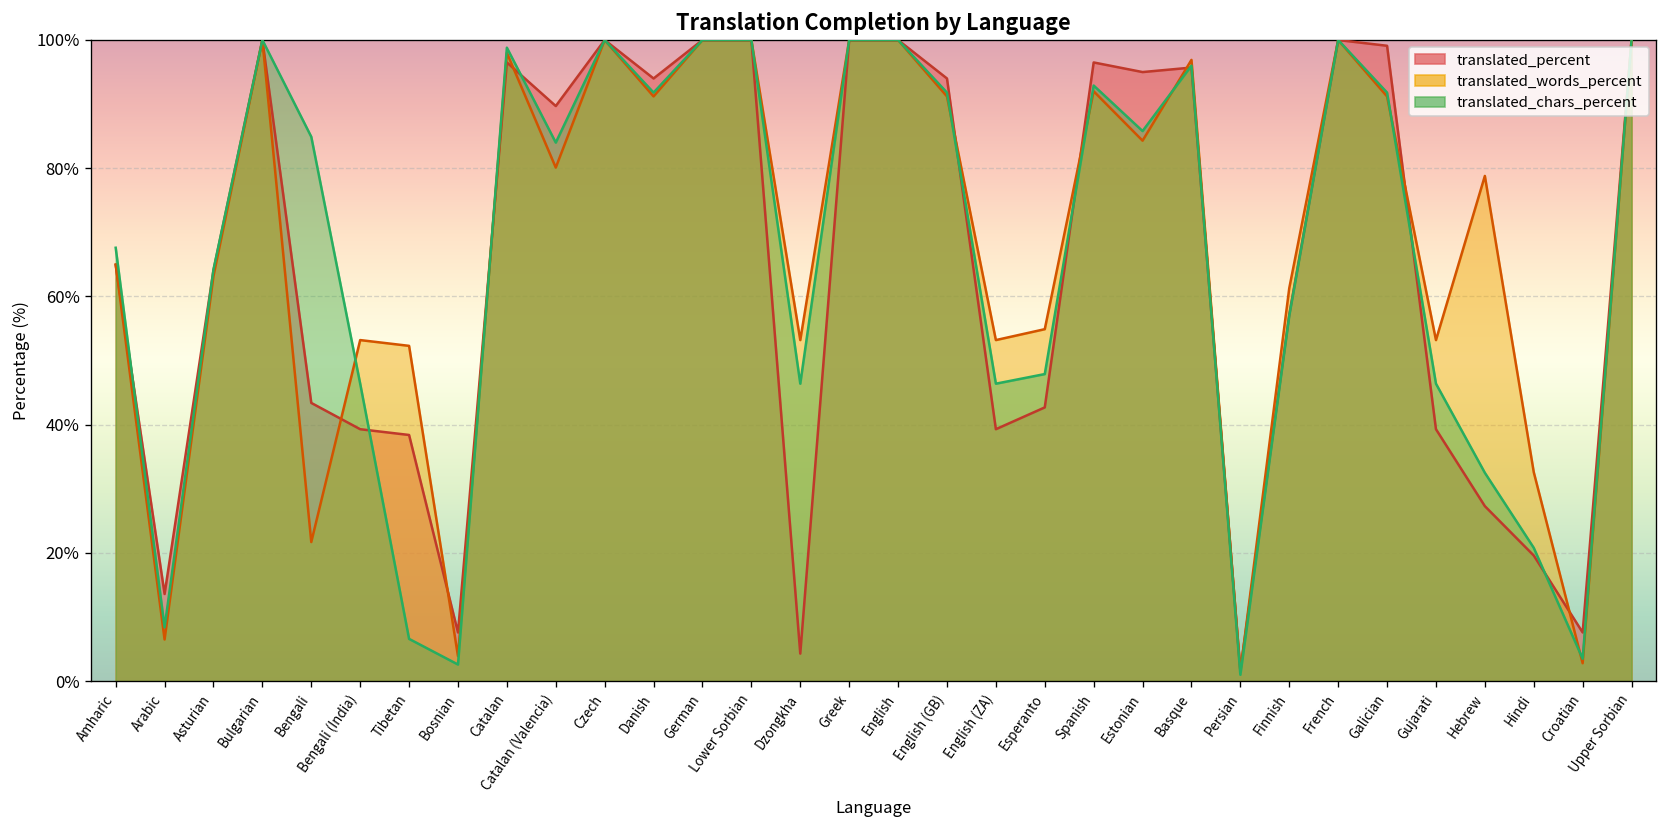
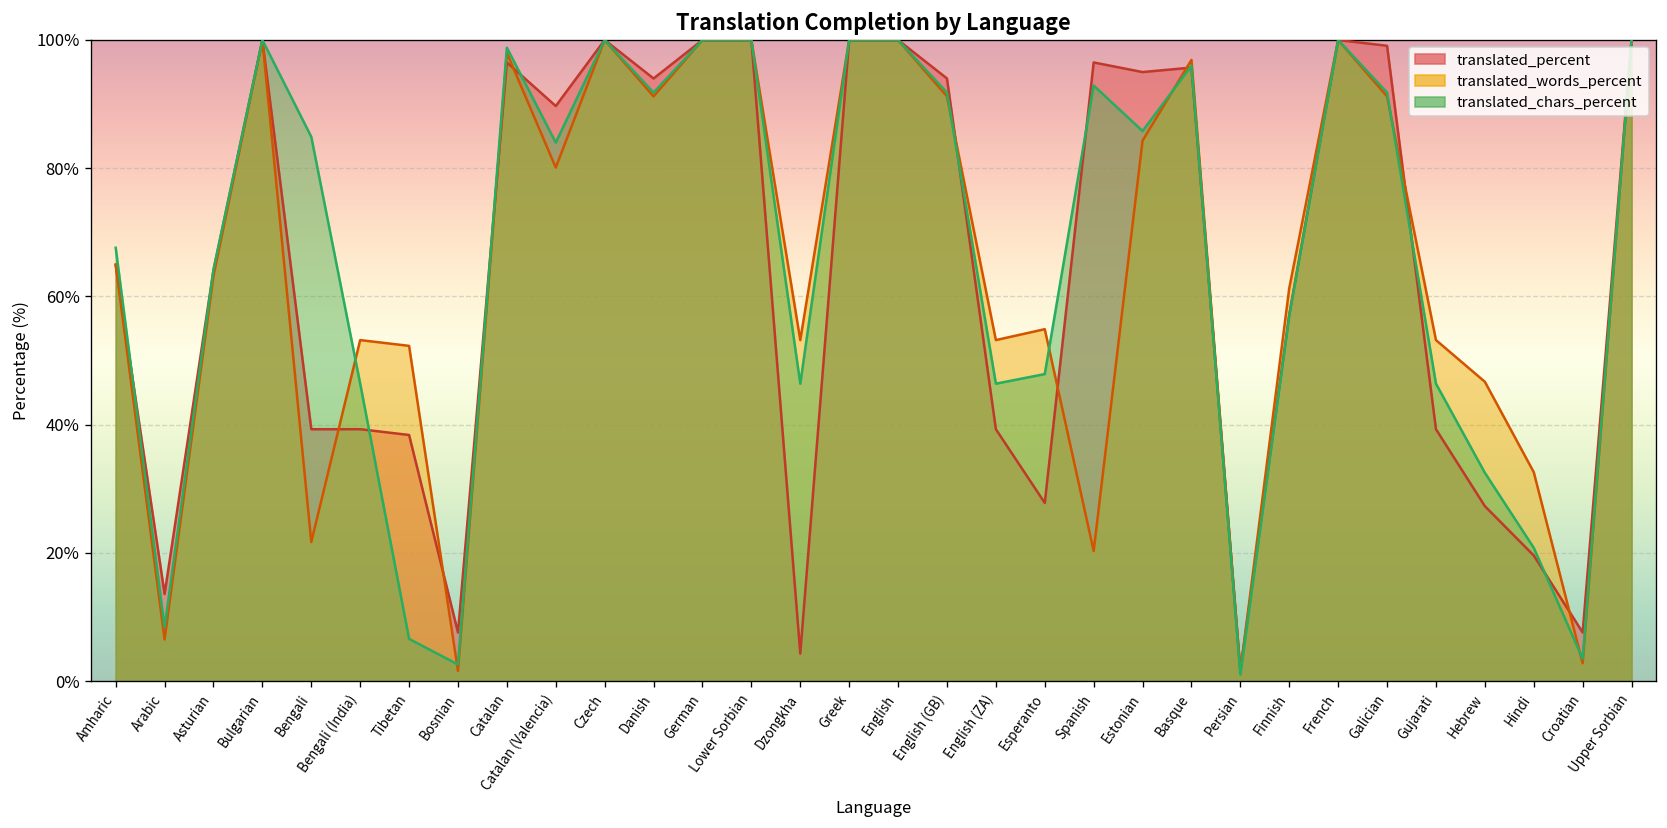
  {
    "translated_percent": {
      "Arabic": "14%",
-     "Bengali": "43%",
+     "Bengali": "39%",
      "Bengali (India)": "39%",
      "Tibetan": "38%",
      "Bosnian": "8%",
      "Catalan": "97%",
      "Catalan (Valencia)": "90%",
      "Danish": "94%",
      "Dzongkha": "4%",
      "English (GB)": "94%",
      "English (ZA)": "39%",
-     "Esperanto": "43%",
+     "Esperanto": "28%",
      "Spanish": "97%",
      "Estonian": "95%",
      "Galician": "99%",
      "Gujarati": "39%",
      "Hebrew": "27%",
      "Hindi": "20%",
      "Croatian": "8%"
    },
    "translated_words_percent": {
      "Arabic": "7%",
      "Asturian": "63%",
      "Bengali": "22%",
      "Bengali (India)": "53%",
      "Tibetan": "52%",
-     "Bosnian": "4%",
+     "Bosnian": "2%",
      "Catalan": "98%",
      "Catalan (Valencia)": "80%",
      "Danish": "91%",
      "Dzongkha": "53%",
      "English (GB)": "91%",
      "English (ZA)": "53%",
      "Esperanto": "55%",
-     "Spanish": "92%",
+     "Spanish": "20%",
      "Estonian": "84%",
      "Basque": "97%",
      "Finnish": "61%",
      "Galician": "91%",
      "Gujarati": "53%",
-     "Hebrew": "79%",
+     "Hebrew": "47%",
      "Hindi": "33%",
      "Croatian": "3%"
    },
    "translated_chars_percent": {
      "Amharic": "68%",
      "Arabic": "8%",
      "Bengali": "85%",
      "Bengali (India)": "46%",
      "Tibetan": "7%",
      "Bosnian": "3%",
      "Catalan": "99%",
      "Catalan (Valencia)": "84%",
      "Danish": "92%",
      "Dzongkha": "46%",
      "English (GB)": "92%",
      "English (ZA)": "46%",
      "Esperanto": "48%",
      "Spanish": "93%",
      "Estonian": "86%",
      "Persian": "1%",
      "Galician": "92%",
      "Gujarati": "46%",
      "Hebrew": "33%",
      "Hindi": "21%",
      "Croatian": "4%"
    }
  }
